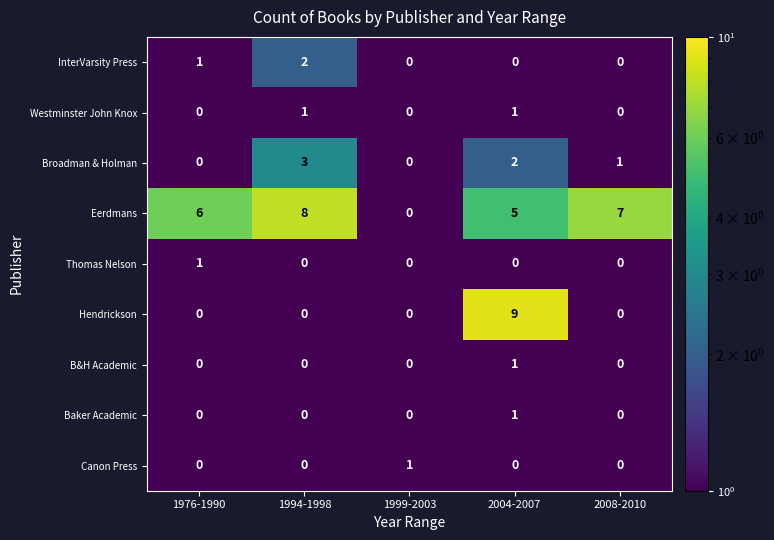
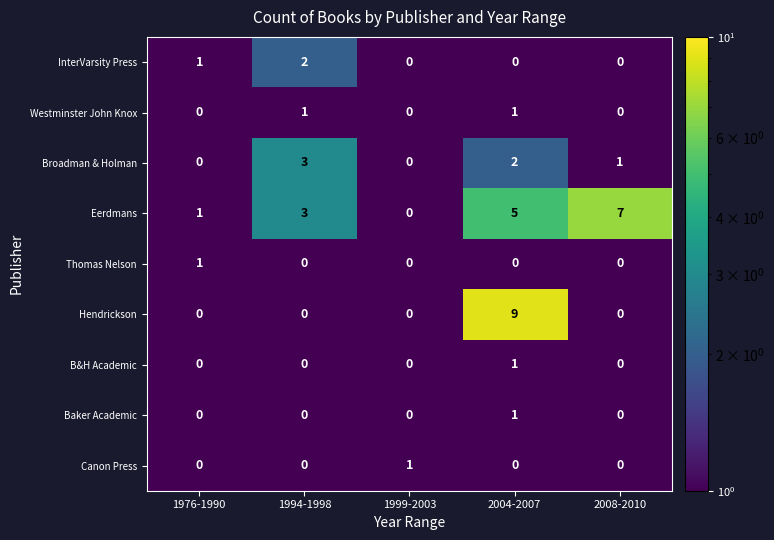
  {
    "InterVarsity Press": {
      "1976-1990": 1,
      "1994-1998": 2,
      "1999-2003": 0,
      "2004-2007": 0,
      "2008-2010": 0
    },
    "Westminster John Knox": {
      "1976-1990": 0,
      "1994-1998": 1,
      "1999-2003": 0,
      "2004-2007": 1,
      "2008-2010": 0
    },
    "Broadman & Holman": {
      "1976-1990": 0,
      "1994-1998": 3,
      "1999-2003": 0,
      "2004-2007": 2,
      "2008-2010": 1
    },
    "Eerdmans": {
-     "1976-1990": 6,
-     "1994-1998": 8,
+     "1976-1990": 1,
+     "1994-1998": 3,
      "1999-2003": 0,
      "2004-2007": 5,
      "2008-2010": 7
    },
    "Thomas Nelson": {
      "1976-1990": 1,
      "1994-1998": 0,
      "1999-2003": 0,
      "2004-2007": 0,
      "2008-2010": 0
    },
    "Hendrickson": {
      "1976-1990": 0,
      "1994-1998": 0,
      "1999-2003": 0,
      "2004-2007": 9,
      "2008-2010": 0
    },
    "B&H Academic": {
      "1976-1990": 0,
      "1994-1998": 0,
      "1999-2003": 0,
      "2004-2007": 1,
      "2008-2010": 0
    },
    "Baker Academic": {
      "1976-1990": 0,
      "1994-1998": 0,
      "1999-2003": 0,
      "2004-2007": 1,
      "2008-2010": 0
    },
    "Canon Press": {
      "1976-1990": 0,
      "1994-1998": 0,
      "1999-2003": 1,
      "2004-2007": 0,
      "2008-2010": 0
    }
  }
